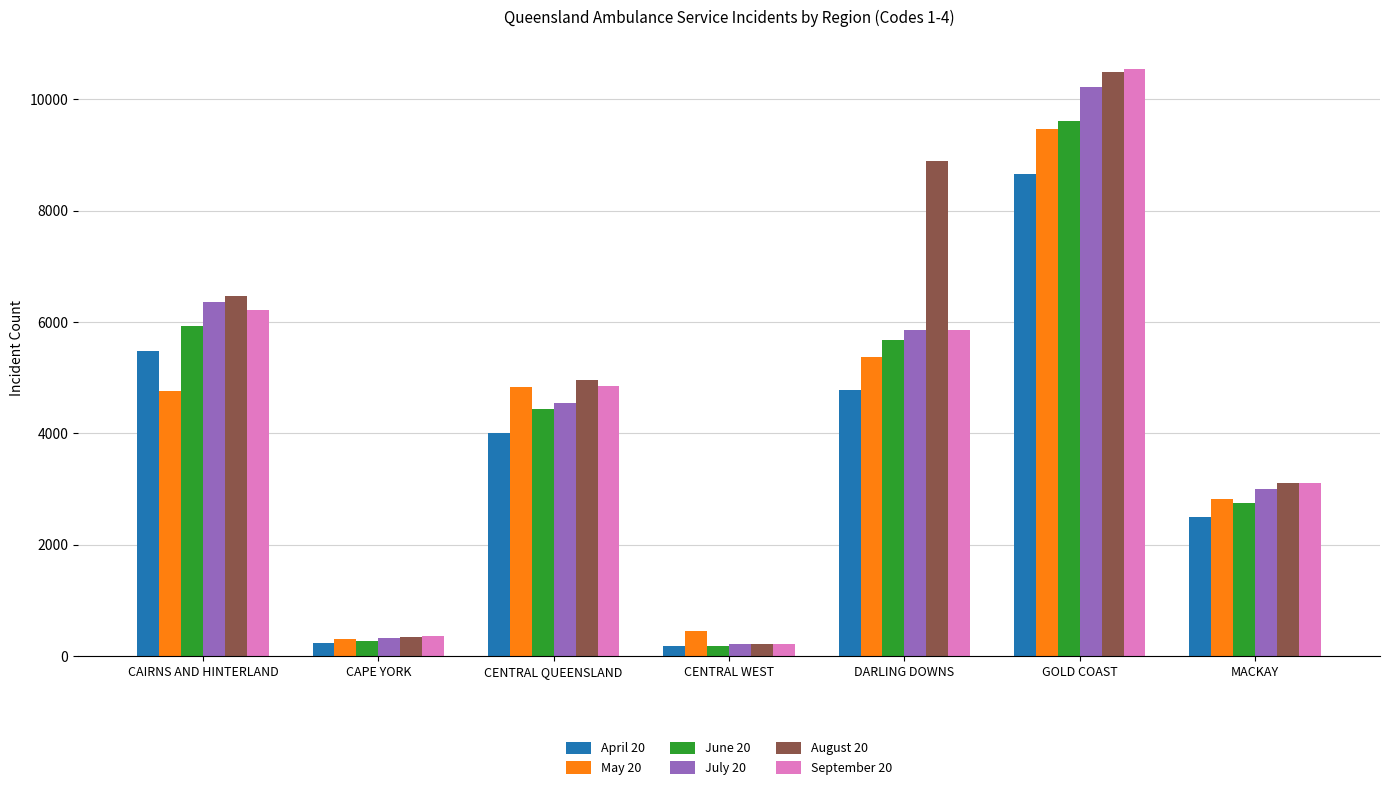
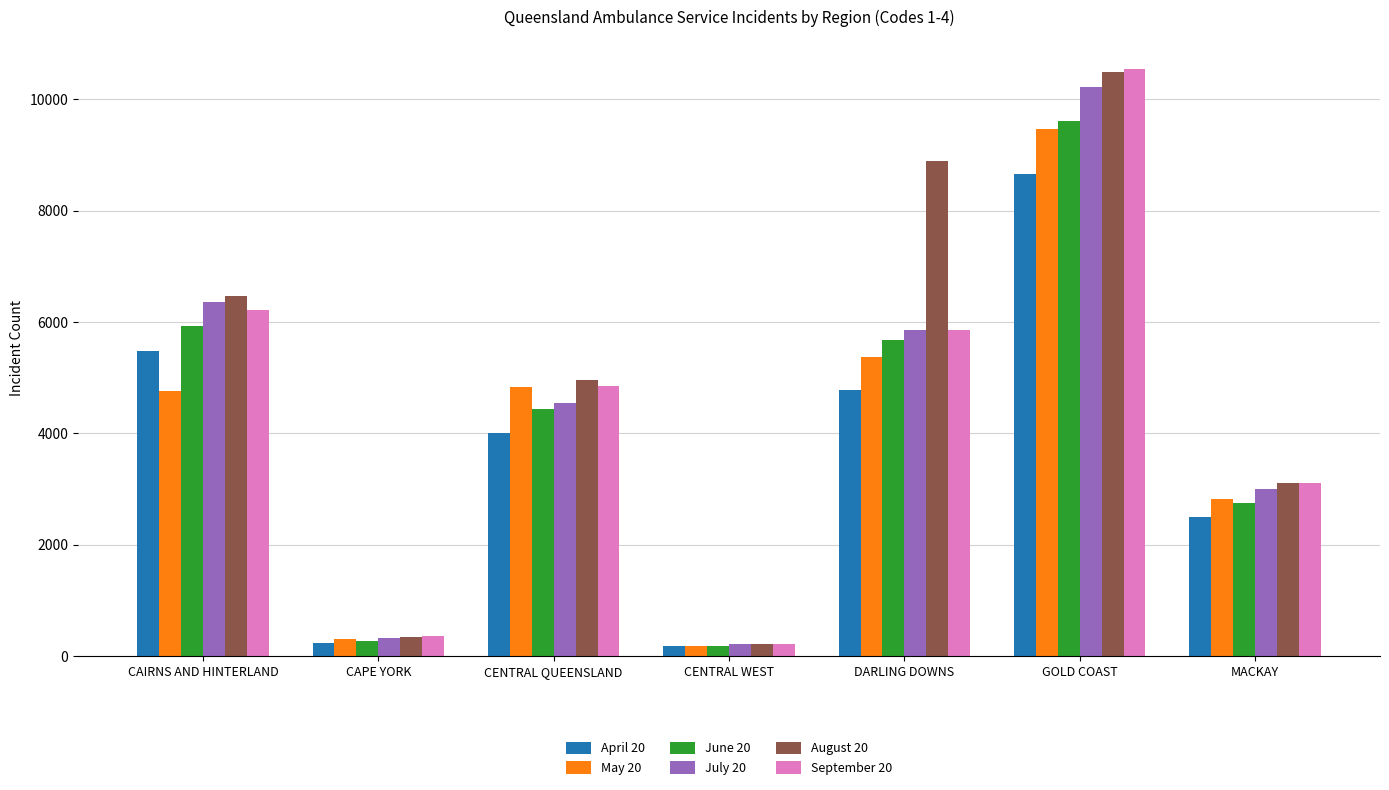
  {
    "April 20": {
      "CAIRNS AND HINTERLAND": 5500,
      "CAPE YORK": 200,
      "CENTRAL QUEENSLAND": 4000,
      "CENTRAL WEST": 200,
      "DARLING DOWNS": 4800,
      "GOLD COAST": 8600,
      "MACKAY": 2500
    },
    "May 20": {
      "CAIRNS AND HINTERLAND": 4800,
      "CAPE YORK": 300,
      "CENTRAL QUEENSLAND": 4800,
-     "CENTRAL WEST": 500,
+     "CENTRAL WEST": 200,
      "DARLING DOWNS": 5400,
      "GOLD COAST": 9500,
      "MACKAY": 2800
    },
    "June 20": {
      "CAIRNS AND HINTERLAND": 5900,
      "CAPE YORK": 300,
      "CENTRAL QUEENSLAND": 4400,
      "CENTRAL WEST": 200,
      "DARLING DOWNS": 5700,
      "GOLD COAST": 9600,
      "MACKAY": 2700
    },
    "July 20": {
      "CAIRNS AND HINTERLAND": 6400,
      "CAPE YORK": 300,
      "CENTRAL QUEENSLAND": 4500,
      "CENTRAL WEST": 200,
      "DARLING DOWNS": 5900,
      "GOLD COAST": 10200,
      "MACKAY": 3000
    },
    "August 20": {
      "CAIRNS AND HINTERLAND": 6500,
      "CAPE YORK": 300,
      "CENTRAL QUEENSLAND": 5000,
      "CENTRAL WEST": 200,
      "DARLING DOWNS": 8900,
      "GOLD COAST": 10500,
      "MACKAY": 3100
    },
    "September 20": {
      "CAIRNS AND HINTERLAND": 6200,
      "CAPE YORK": 400,
      "CENTRAL QUEENSLAND": 4900,
      "CENTRAL WEST": 200,
      "DARLING DOWNS": 5900,
      "GOLD COAST": 10500,
      "MACKAY": 3100
    }
  }
